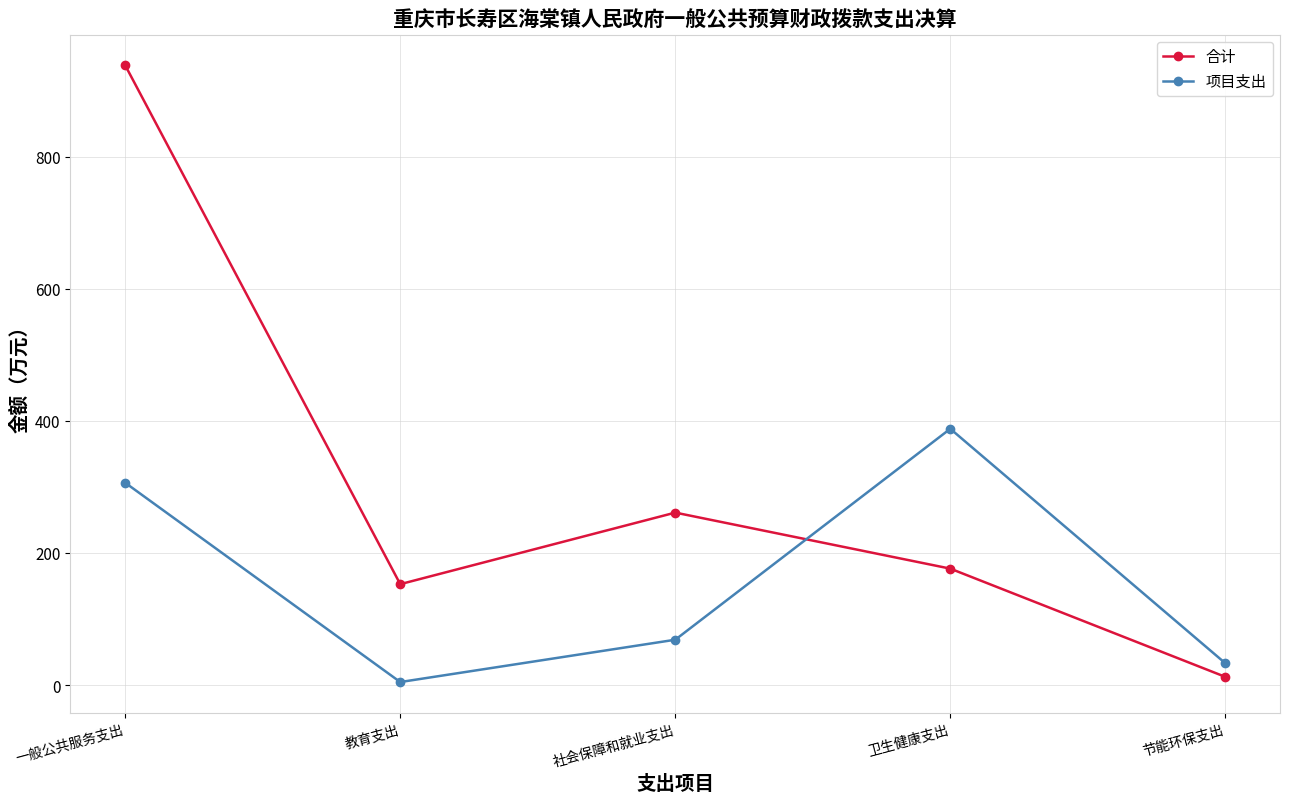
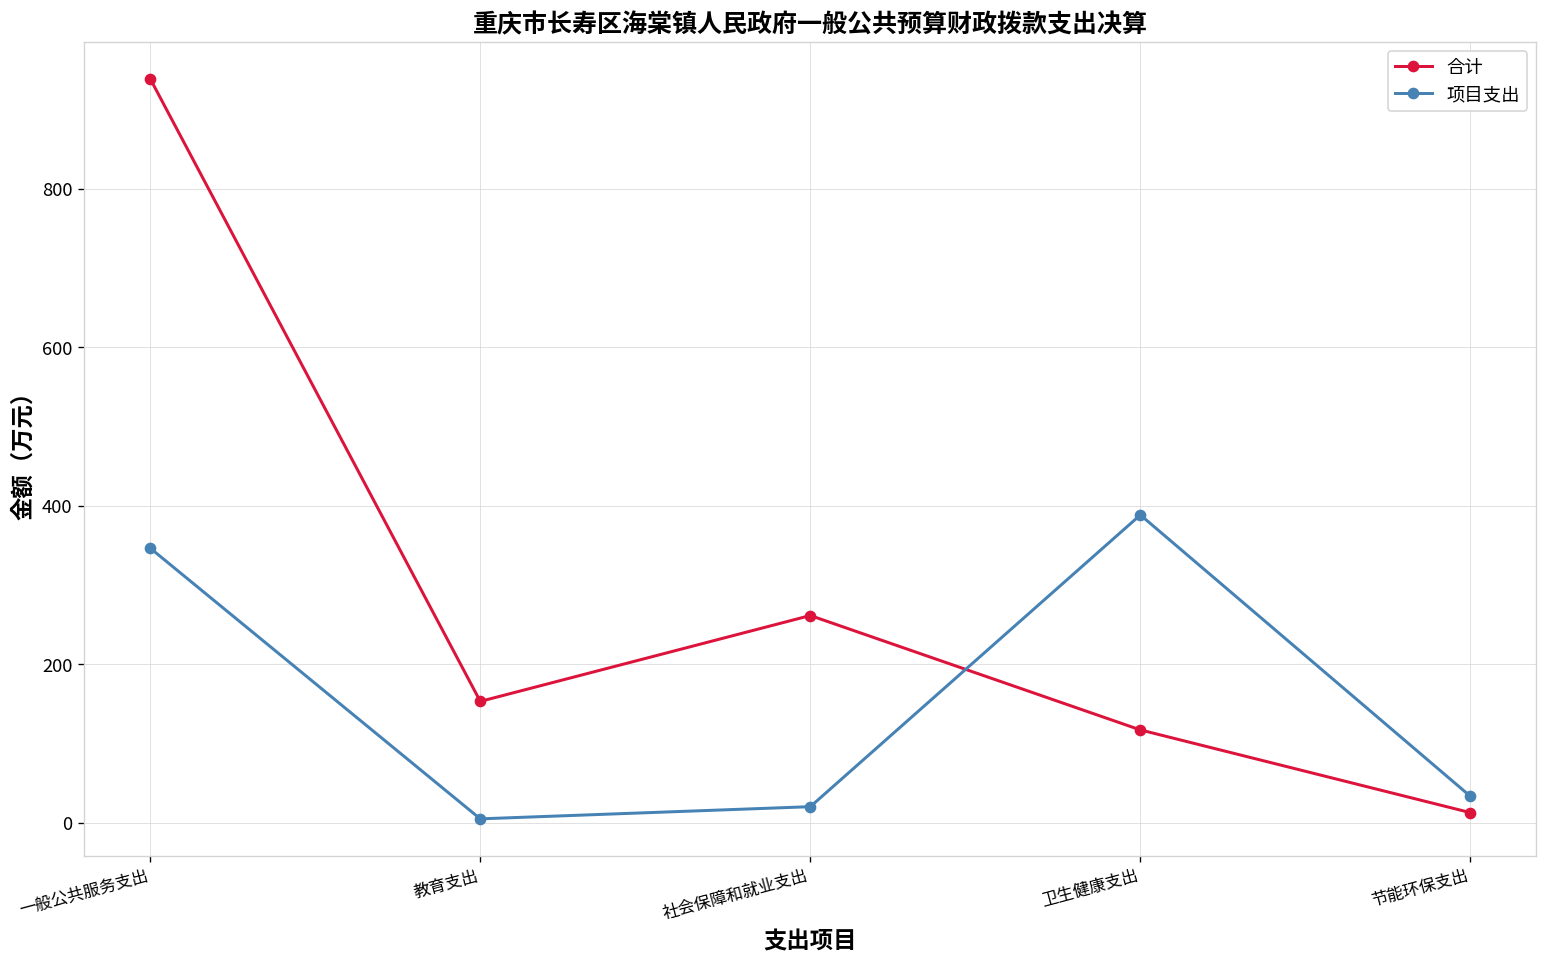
  {
    "合计": {
      "一般公共服务支出": 940,
      "教育支出": 150,
      "社会保障和就业支出": 260,
-     "卫生健康支出": 180,
+     "卫生健康支出": 120,
      "节能环保支出": 10
    },
    "项目支出": {
-     "一般公共服务支出": 310,
+     "一般公共服务支出": 350,
      "教育支出": 0,
-     "社会保障和就业支出": 70,
+     "社会保障和就业支出": 20,
      "卫生健康支出": 390,
      "节能环保支出": 30
    }
  }
